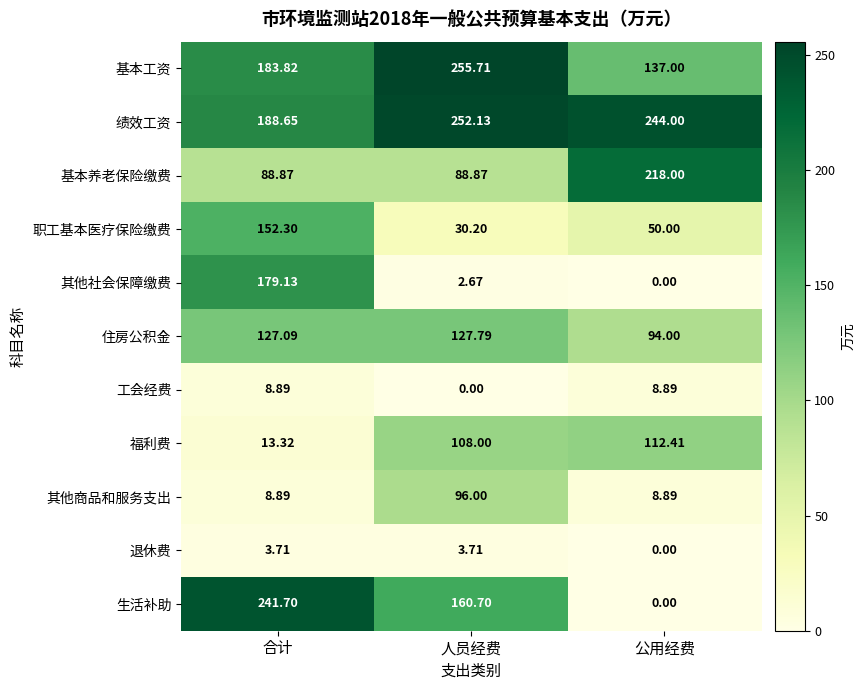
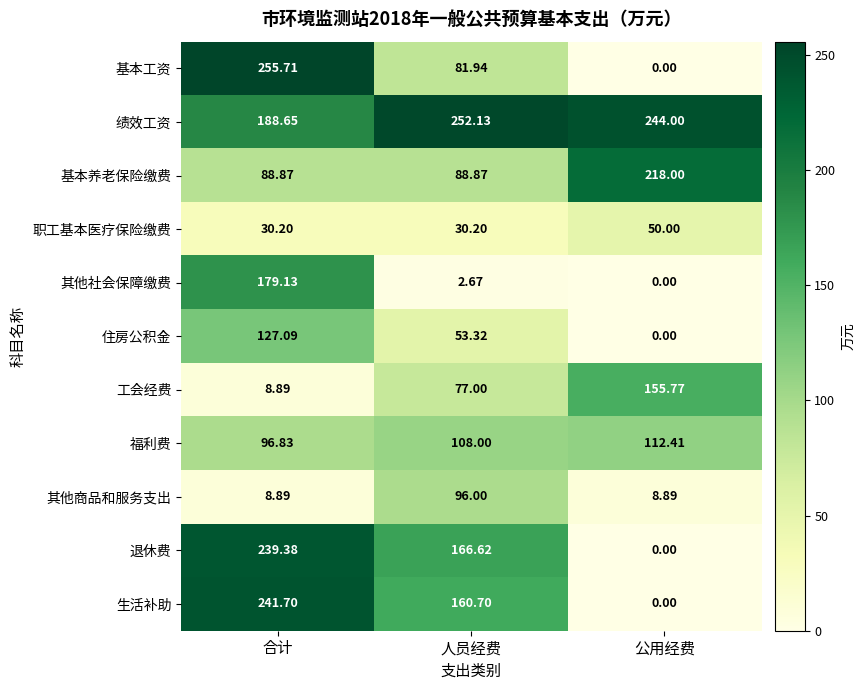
  {
    "基本工资": {
-     "合计": 183.82,
-     "人员经费": 255.71,
-     "公用经费": 137.00
+     "合计": 255.71,
+     "人员经费": 81.94,
+     "公用经费": 0.00
    },
    "绩效工资": {
      "合计": 188.65,
      "人员经费": 252.13,
      "公用经费": 244.00
    },
    "基本养老保险缴费": {
      "合计": 88.87,
      "人员经费": 88.87,
      "公用经费": 218.00
    },
    "职工基本医疗保险缴费": {
-     "合计": 152.30,
+     "合计": 30.20,
      "人员经费": 30.20,
      "公用经费": 50.00
    },
    "其他社会保障缴费": {
      "合计": 179.13,
      "人员经费": 2.67,
      "公用经费": 0.00
    },
    "住房公积金": {
      "合计": 127.09,
-     "人员经费": 127.79,
-     "公用经费": 94.00
+     "人员经费": 53.32,
+     "公用经费": 0.00
    },
    "工会经费": {
      "合计": 8.89,
-     "人员经费": 0.00,
-     "公用经费": 8.89
+     "人员经费": 77.00,
+     "公用经费": 155.77
    },
    "福利费": {
-     "合计": 13.32,
+     "合计": 96.83,
      "人员经费": 108.00,
      "公用经费": 112.41
    },
    "其他商品和服务支出": {
      "合计": 8.89,
      "人员经费": 96.00,
      "公用经费": 8.89
    },
    "退休费": {
-     "合计": 3.71,
-     "人员经费": 3.71,
+     "合计": 239.38,
+     "人员经费": 166.62,
      "公用经费": 0.00
    },
    "生活补助": {
      "合计": 241.70,
      "人员经费": 160.70,
      "公用经费": 0.00
    }
  }
